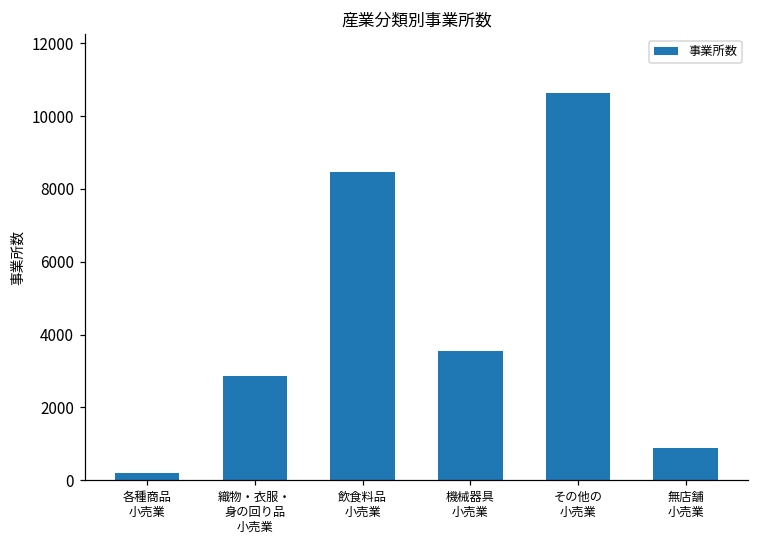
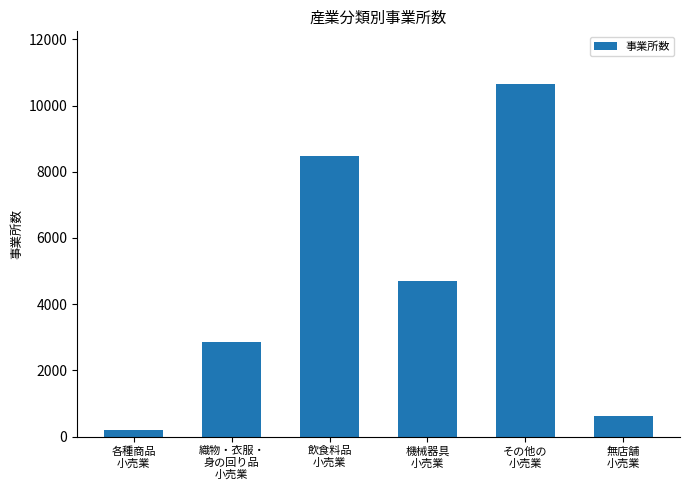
  {
    "各種商品 小売業": 200,
    "織物・衣服・ 身の回り品 小売業": 2900,
    "飲食料品 小売業": 8500,
-   "機械器具 小売業": 3500,
+   "機械器具 小売業": 4700,
    "その他の 小売業": 10600,
-   "無店舗 小売業": 900
+   "無店舗 小売業": 600
  }
